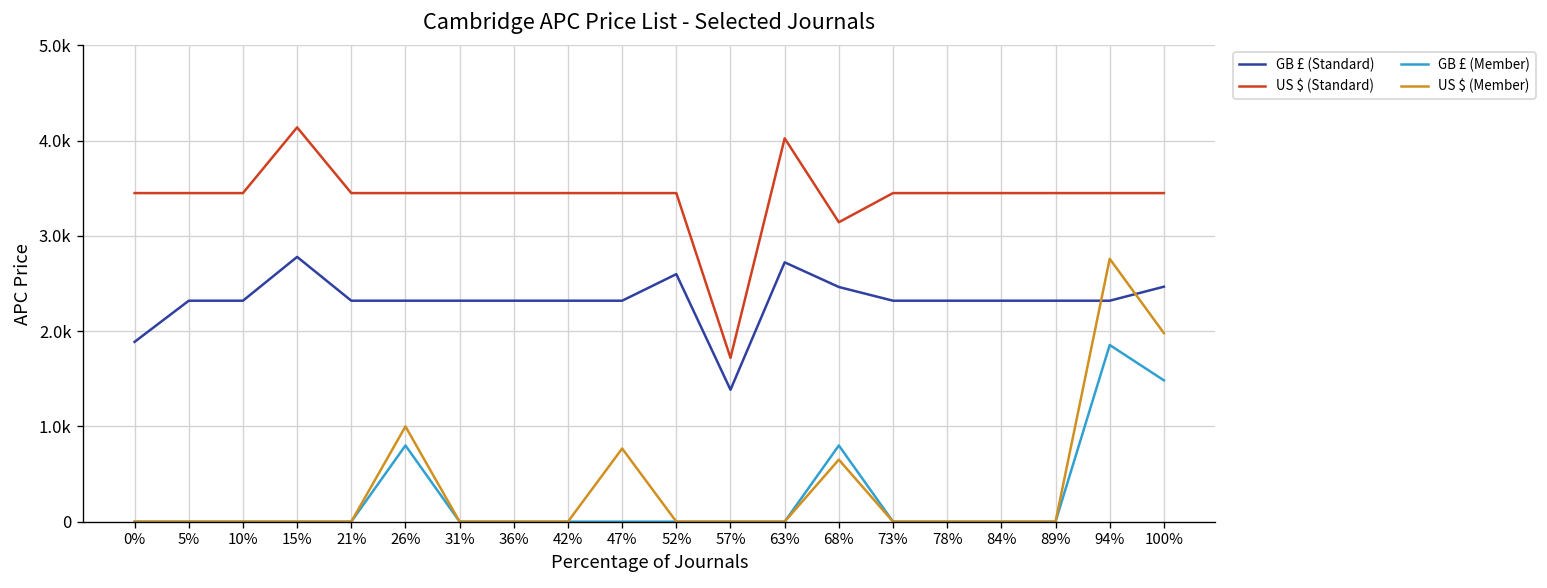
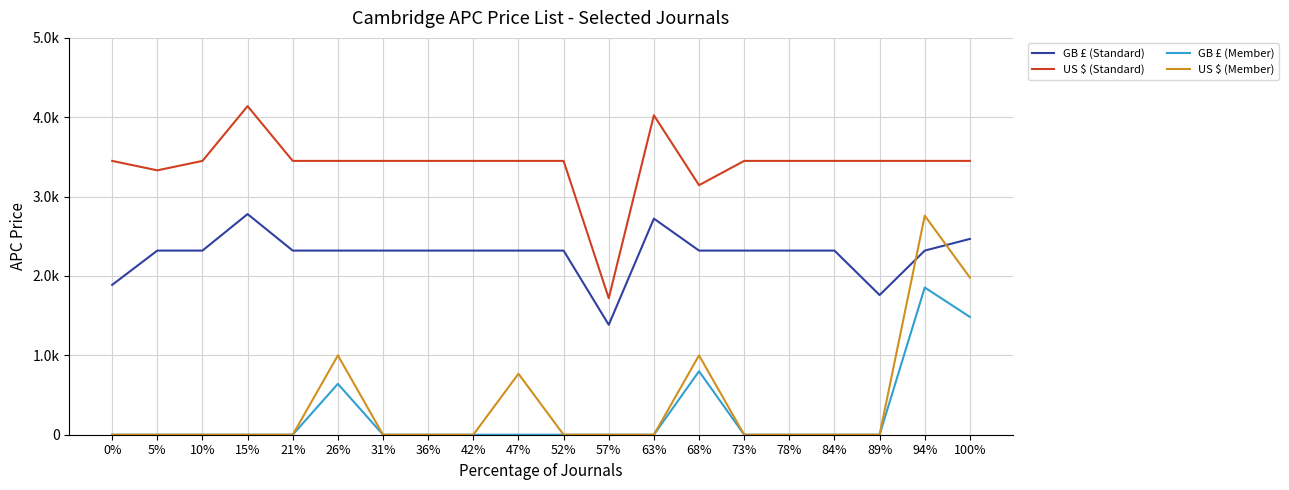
  {
    "GB £ (Standard)": {
      "0%": 1900,
      "5%": 2300,
      "10%": 2300,
      "15%": 2800,
      "21%": 2300,
      "26%": 2300,
      "31%": 2300,
      "36%": 2300,
      "42%": 2300,
      "47%": 2300,
-     "52%": 2600,
+     "52%": 2300,
      "57%": 1400,
      "63%": 2700,
-     "68%": 2500,
+     "68%": 2300,
      "73%": 2300,
      "78%": 2300,
      "84%": 2300,
-     "89%": 2300,
+     "89%": 1800,
      "94%": 2300,
      "100%": 2500
    },
    "US $ (Standard)": {
      "0%": 3500,
-     "5%": 3500,
+     "5%": 3300,
      "10%": 3500,
      "15%": 4100,
      "21%": 3500,
      "26%": 3500,
      "31%": 3500,
      "36%": 3500,
      "42%": 3500,
      "47%": 3500,
      "52%": 3500,
      "57%": 1700,
      "63%": 4000,
      "68%": 3100,
      "73%": 3500,
      "78%": 3500,
      "84%": 3500,
      "89%": 3500,
      "94%": 3500,
      "100%": 3500
    },
    "GB £ (Member)": {
-     "26%": 800,
+     "26%": 600,
      "47%": 0,
      "68%": 800,
      "94%": 1900,
      "100%": 1500
    },
    "US $ (Member)": {
      "26%": 1000,
      "47%": 800,
-     "68%": 700,
+     "68%": 1000,
      "94%": 2800,
      "100%": 2000
    }
  }
